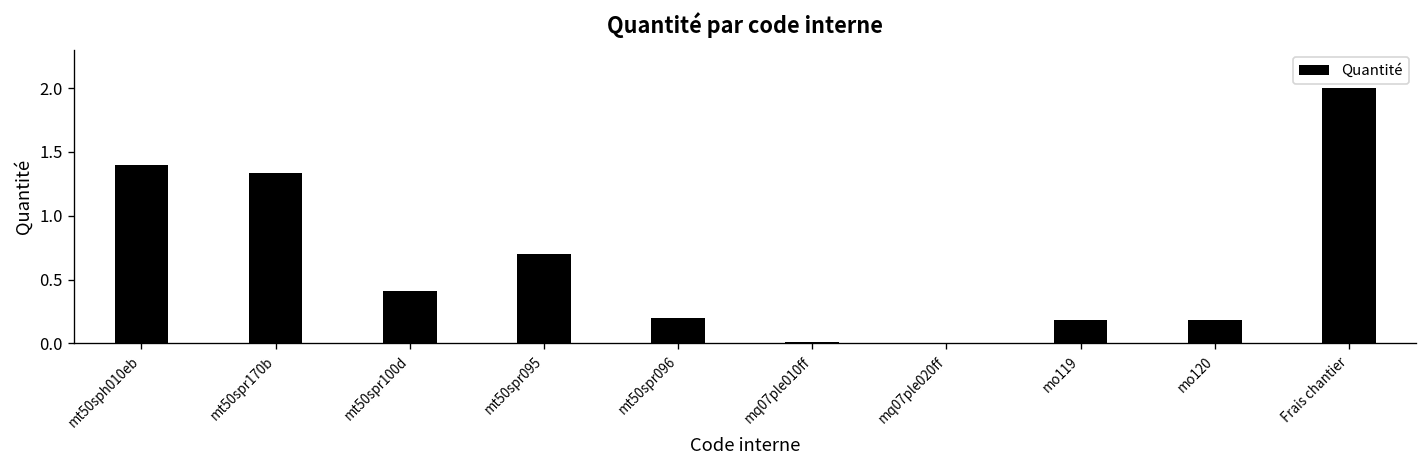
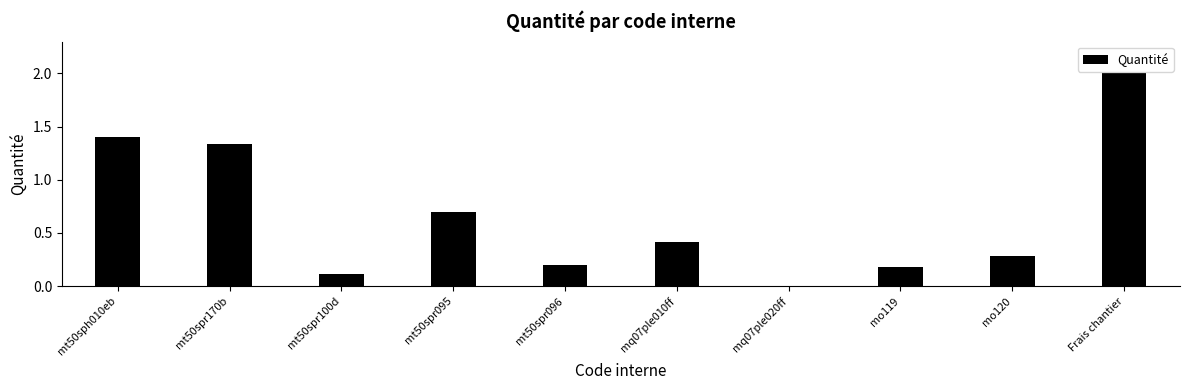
  {
    "mt50sph010eb": 1.40,
    "mt50spr170b": 1.34,
-   "mt50spr100d": 0.41,
+   "mt50spr100d": 0.11,
    "mt50spr095": 0.70,
    "mt50spr096": 0.20,
-   "mq07ple010ff": 0.01,
+   "mq07ple010ff": 0.41,
    "mo119": 0.18,
-   "mo120": 0.18,
+   "mo120": 0.28,
    "Frais chantier": 2.00
  }
